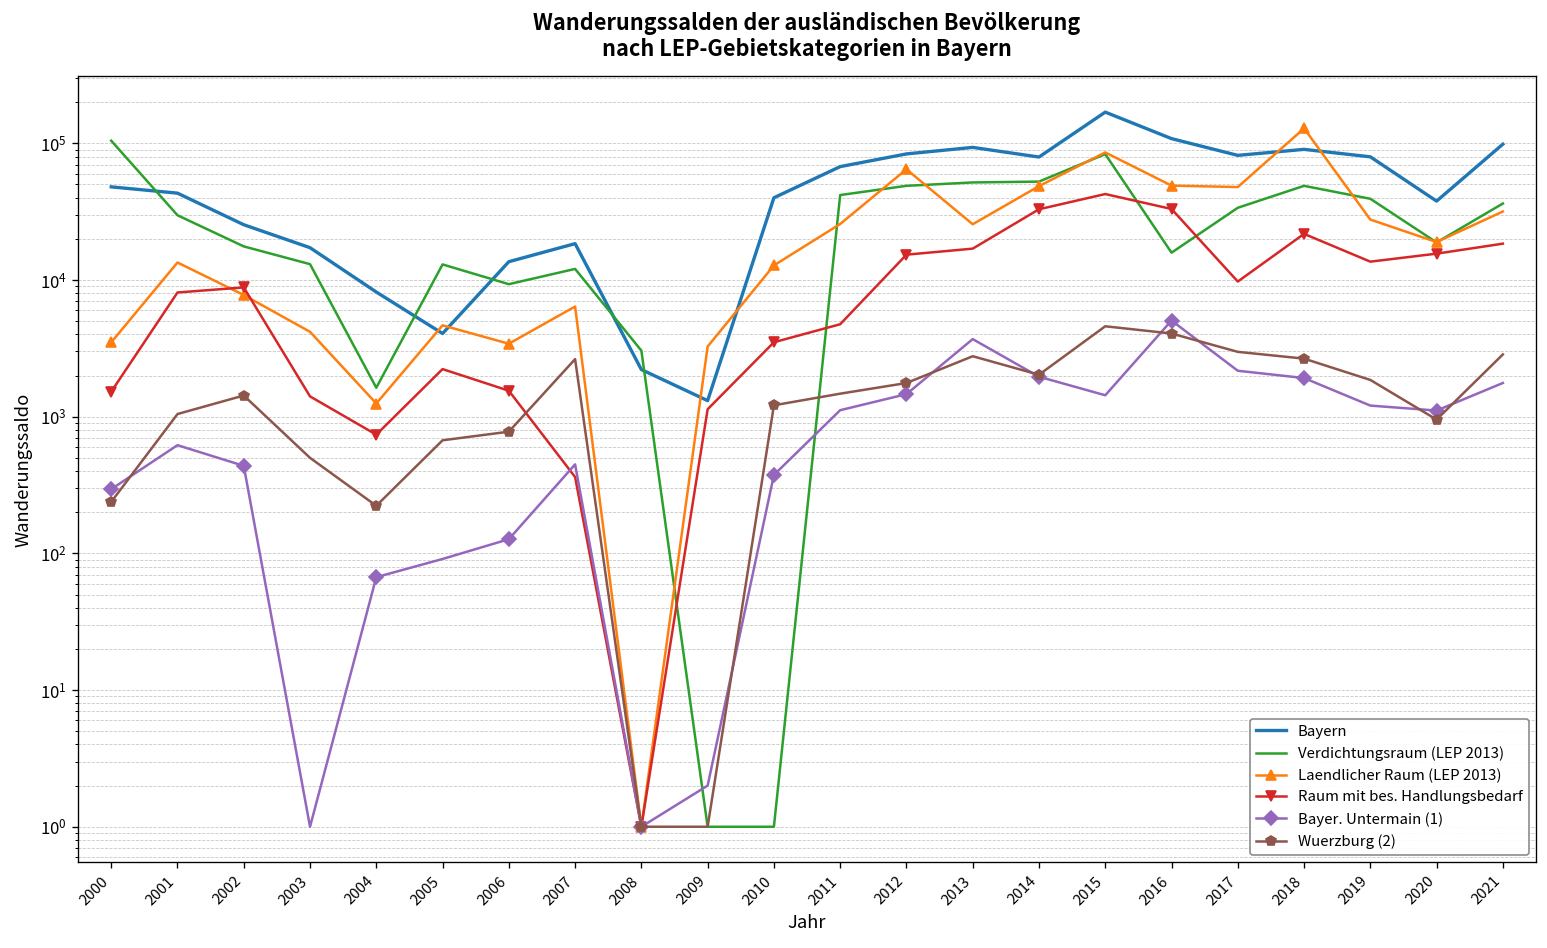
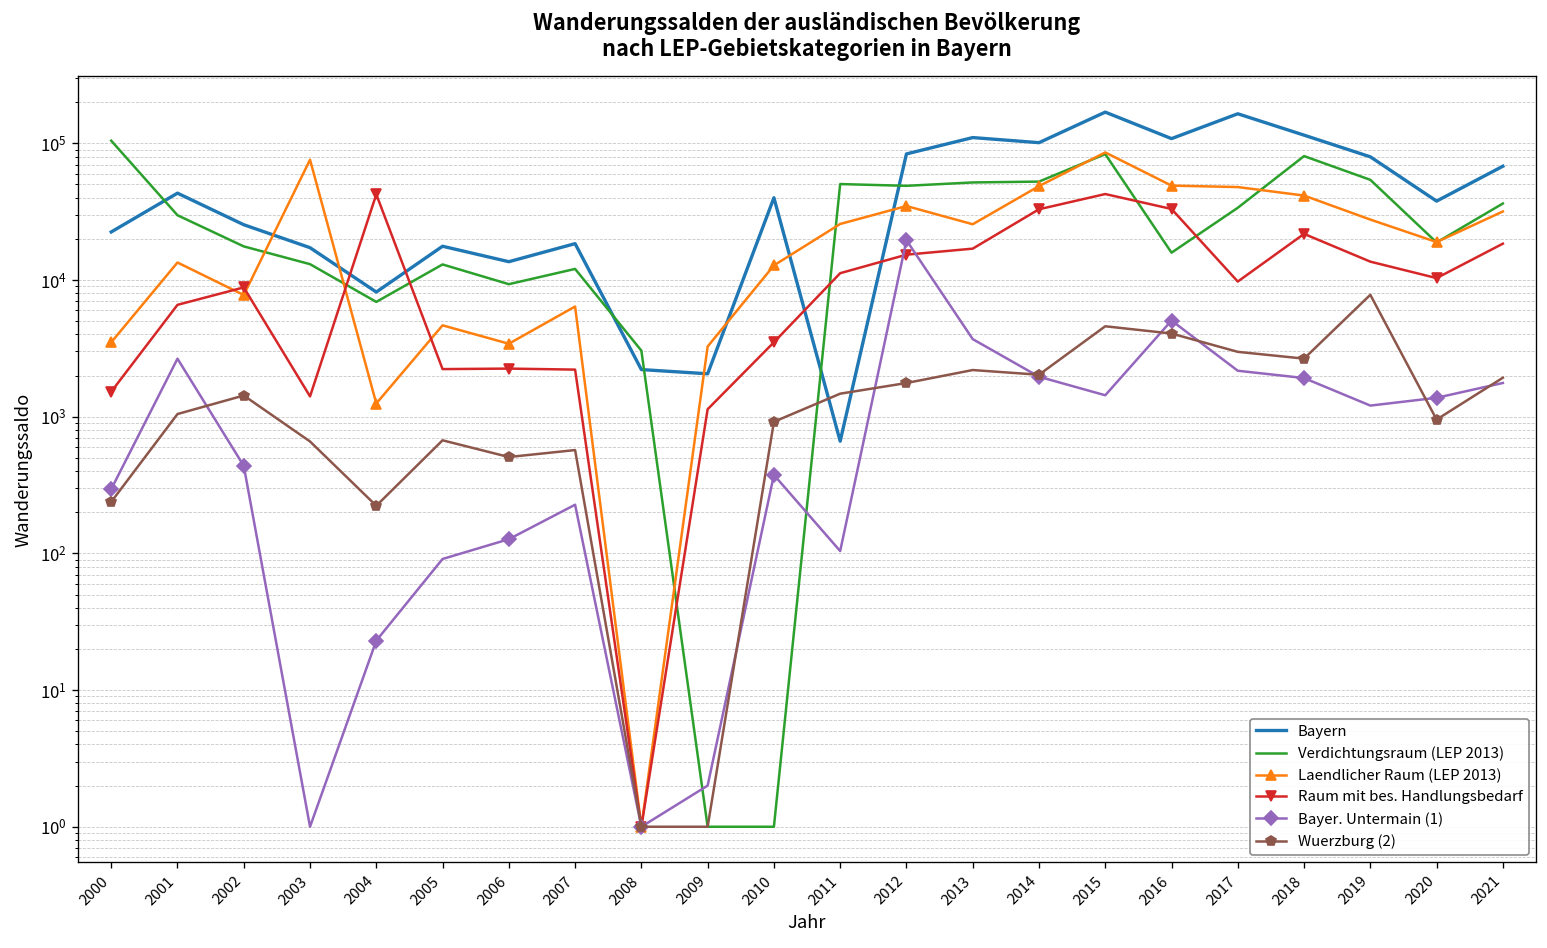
  {
    "Bayern": {
-     "2000": 48000,
+     "2000": 22000,
      "2001": 43000,
      "2002": 25000,
      "2003": 17000,
      "2004": 8000,
-     "2005": 4100,
+     "2005": 18000,
      "2006": 14000,
      "2007": 18000,
      "2008": 2200,
-     "2009": 1300,
+     "2009": 2100,
      "2010": 40000,
-     "2011": 70000,
+     "2011": 700,
      "2012": 80000,
-     "2013": 90000,
-     "2014": 80000,
+     "2013": 110000,
+     "2014": 100000,
      "2015": 170000,
      "2016": 110000,
-     "2017": 80000,
-     "2018": 90000,
+     "2017": 160000,
+     "2018": 110000,
      "2019": 80000,
      "2020": 38000,
-     "2021": 100000
+     "2021": 70000
    },
    "Verdichtungsraum (LEP 2013)": {
      "2000": 100000,
      "2001": 30000,
      "2002": 18000,
      "2003": 13000,
-     "2004": 1600,
+     "2004": 7000,
      "2005": 13000,
      "2006": 9000,
      "2007": 12000,
      "2008": 3000,
      "2010": 1,
-     "2011": 42000,
+     "2011": 50000,
      "2012": 49000,
      "2013": 50000,
      "2014": 50000,
      "2016": 16000,
      "2017": 34000,
-     "2018": 49000,
-     "2019": 39000,
+     "2018": 80000,
+     "2019": 50000,
      "2021": 36000
    },
    "Laendlicher Raum (LEP 2013)": {
      "2000": 3500,
      "2001": 13000,
      "2002": 8000,
-     "2003": 4200,
+     "2003": 80000,
      "2004": 1200,
      "2005": 4700,
      "2006": 3400,
      "2007": 6000,
      "2009": 3300,
      "2010": 13000,
      "2011": 26000,
-     "2012": 60000,
+     "2012": 35000,
      "2013": 26000,
      "2014": 49000,
      "2016": 49000,
      "2017": 48000,
-     "2018": 130000,
+     "2018": 41000,
      "2019": 28000,
      "2021": 32000
    },
    "Raum mit bes. Handlungsbedarf": {
      "2000": 1500,
-     "2001": 8000,
+     "2001": 7000,
      "2002": 9000,
      "2003": 1400,
-     "2004": 700,
+     "2004": 42000,
      "2005": 2200,
-     "2006": 1500,
-     "2007": 360,
+     "2006": 2200,
+     "2007": 2200,
      "2009": 1100,
      "2010": 3500,
-     "2011": 4700,
+     "2011": 11000,
      "2012": 15000,
      "2013": 17000,
      "2014": 33000,
      "2015": 43000,
      "2016": 33000,
      "2017": 10000,
      "2018": 22000,
      "2019": 14000,
-     "2020": 16000,
+     "2020": 10000,
      "2021": 18000
    },
    "Bayer. Untermain (1)": {
      "2000": 300,
-     "2001": 600,
+     "2001": 2700,
      "2002": 440,
      "2003": 1,
-     "2004": 70,
+     "2004": 23,
      "2005": 90,
      "2006": 130,
-     "2007": 450,
+     "2007": 230,
      "2009": 2,
      "2010": 380,
-     "2011": 1100,
-     "2012": 1500,
+     "2011": 100,
+     "2012": 20000,
      "2013": 3700,
      "2015": 1400,
      "2016": 5000,
      "2017": 2200,
      "2018": 1900,
      "2019": 1200,
-     "2020": 1100,
+     "2020": 1400,
      "2021": 1800
    },
    "Wuerzburg (2)": {
      "2000": 240,
      "2001": 1000,
      "2002": 1400,
-     "2003": 500,
+     "2003": 700,
      "2004": 220,
      "2005": 700,
-     "2006": 800,
-     "2007": 2600,
-     "2010": 1200,
+     "2006": 500,
+     "2007": 600,
+     "2010": 900,
      "2011": 1500,
      "2012": 1800,
-     "2013": 2800,
+     "2013": 2200,
      "2015": 4600,
      "2016": 4100,
      "2017": 3000,
      "2018": 2700,
-     "2019": 1900,
+     "2019": 8000,
      "2020": 1000,
-     "2021": 2900
+     "2021": 1900
    }
  }
